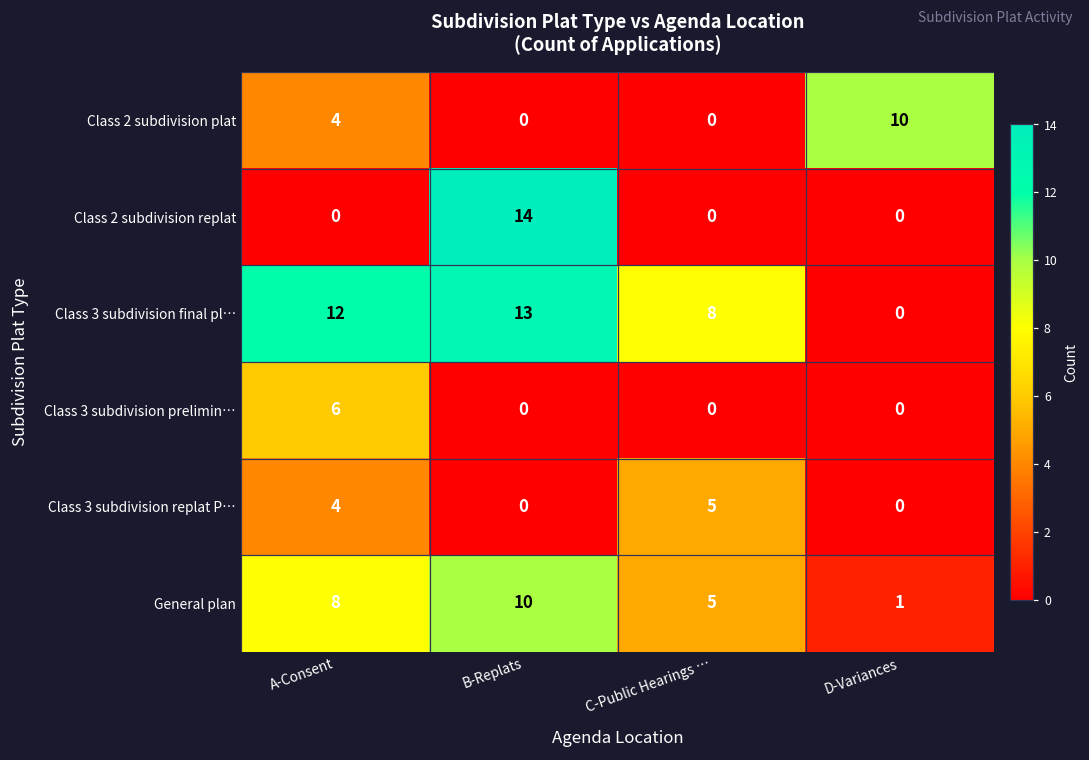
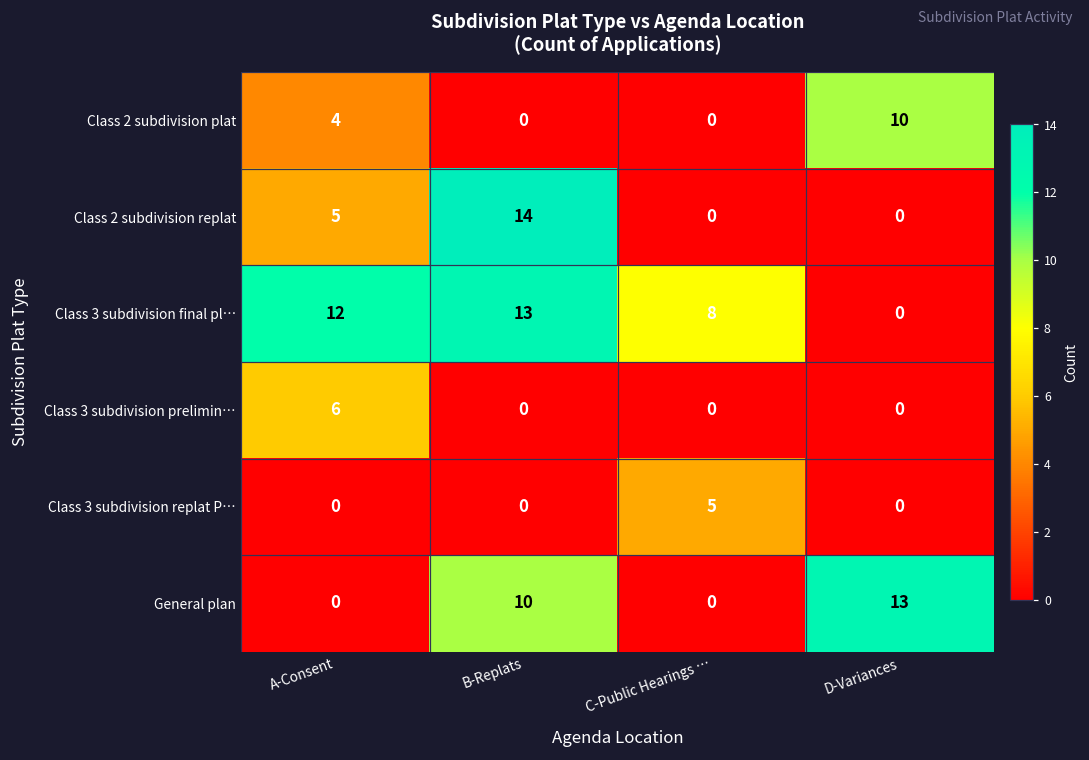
  {
    "Class 2 subdivision plat": {
      "A-Consent": 4,
      "B-Replats": 0,
      "C-Public Hearings …": 0,
      "D-Variances": 10
    },
    "Class 2 subdivision replat": {
-     "A-Consent": 0,
+     "A-Consent": 5,
      "B-Replats": 14,
      "C-Public Hearings …": 0,
      "D-Variances": 0
    },
    "Class 3 subdivision final pl…": {
      "A-Consent": 12,
      "B-Replats": 13,
      "C-Public Hearings …": 8,
      "D-Variances": 0
    },
    "Class 3 subdivision prelimin…": {
      "A-Consent": 6,
      "B-Replats": 0,
      "C-Public Hearings …": 0,
      "D-Variances": 0
    },
    "Class 3 subdivision replat P…": {
-     "A-Consent": 4,
+     "A-Consent": 0,
      "B-Replats": 0,
      "C-Public Hearings …": 5,
      "D-Variances": 0
    },
    "General plan": {
-     "A-Consent": 8,
+     "A-Consent": 0,
      "B-Replats": 10,
-     "C-Public Hearings …": 5,
-     "D-Variances": 1
+     "C-Public Hearings …": 0,
+     "D-Variances": 13
    }
  }
